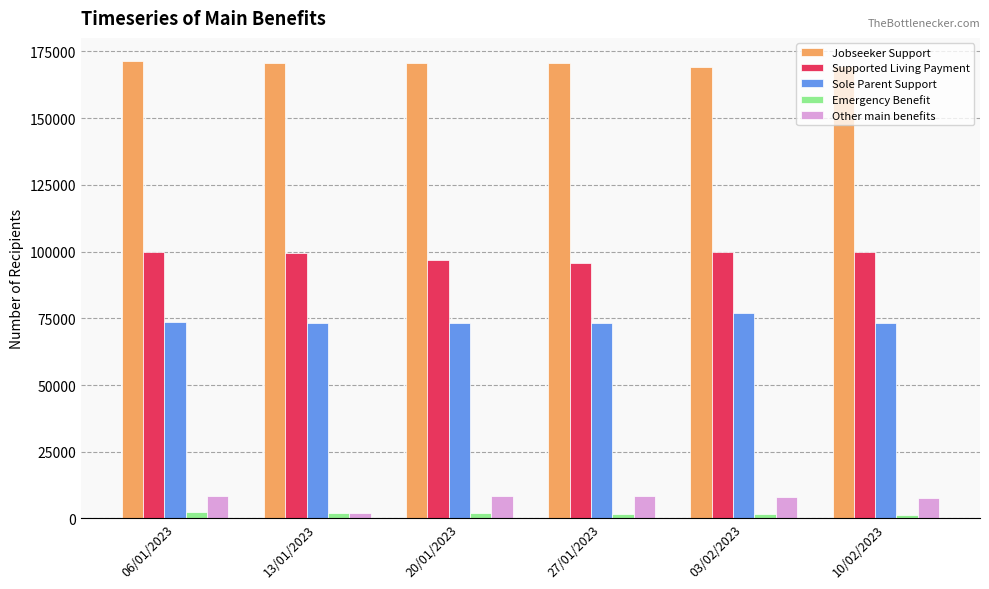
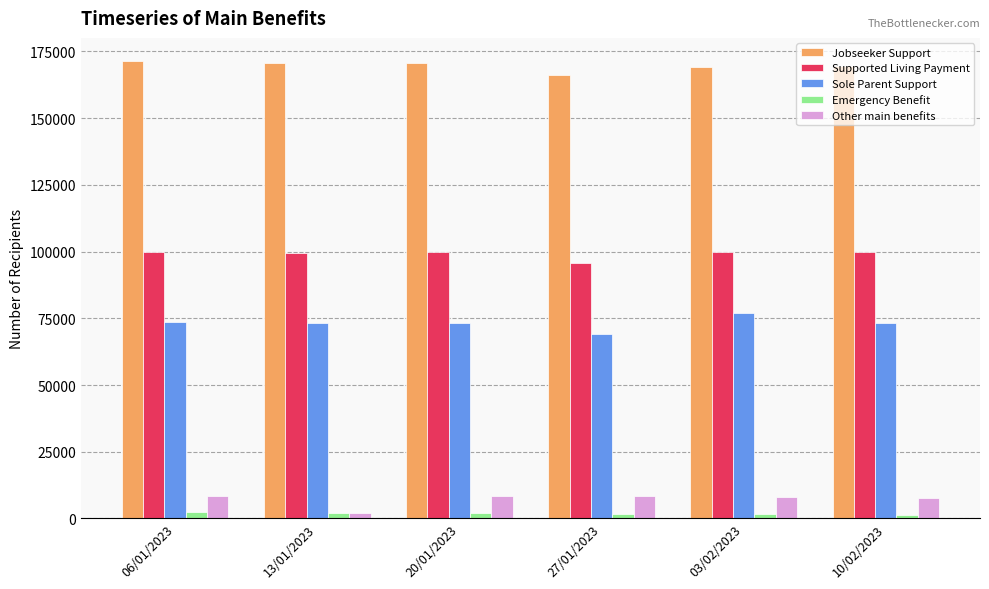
  {
    "Jobseeker Support": {
      "06/01/2023": 172000,
      "13/01/2023": 171000,
      "20/01/2023": 171000,
-     "27/01/2023": 171000,
+     "27/01/2023": 166000,
      "03/02/2023": 169000
    },
    "Supported Living Payment": {
      "06/01/2023": 100000,
      "13/01/2023": 100000,
-     "20/01/2023": 97000,
+     "20/01/2023": 100000,
      "27/01/2023": 96000,
      "03/02/2023": 100000,
      "10/02/2023": 100000
    },
    "Sole Parent Support": {
      "06/01/2023": 74000,
      "13/01/2023": 73000,
      "20/01/2023": 73000,
-     "27/01/2023": 73000,
+     "27/01/2023": 69000,
      "03/02/2023": 77000,
      "10/02/2023": 73000
    },
    "Emergency Benefit": {
      "06/01/2023": 2000,
      "13/01/2023": 2000,
      "20/01/2023": 2000,
      "27/01/2023": 2000,
      "03/02/2023": 2000,
      "10/02/2023": 1000
    },
    "Other main benefits": {
      "06/01/2023": 8000,
      "13/01/2023": 2000,
      "20/01/2023": 8000,
      "27/01/2023": 8000,
      "03/02/2023": 8000,
      "10/02/2023": 8000
    }
  }
